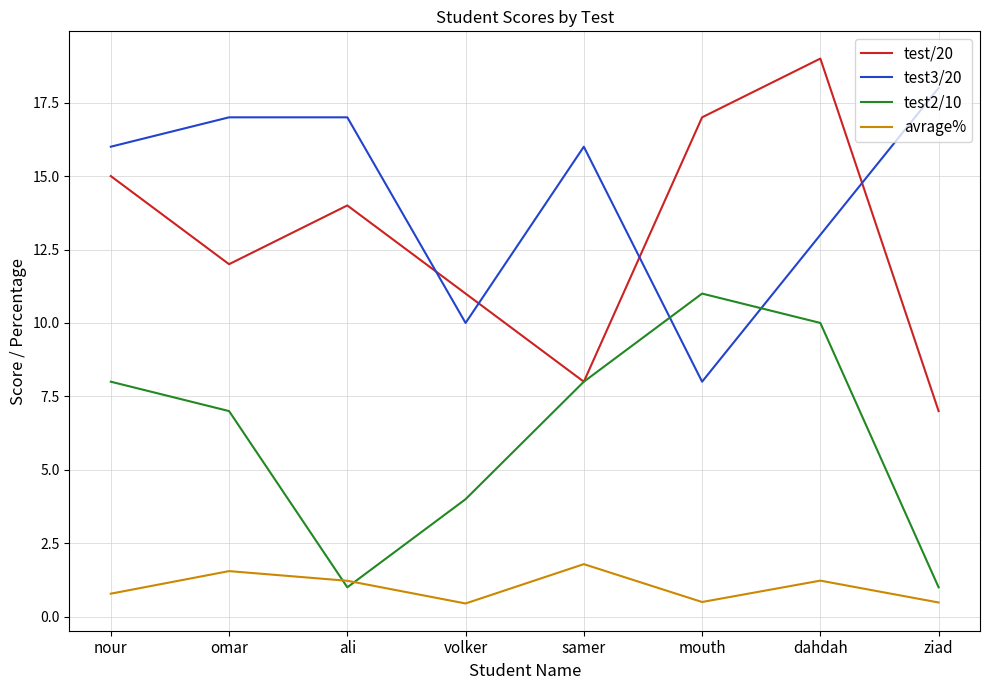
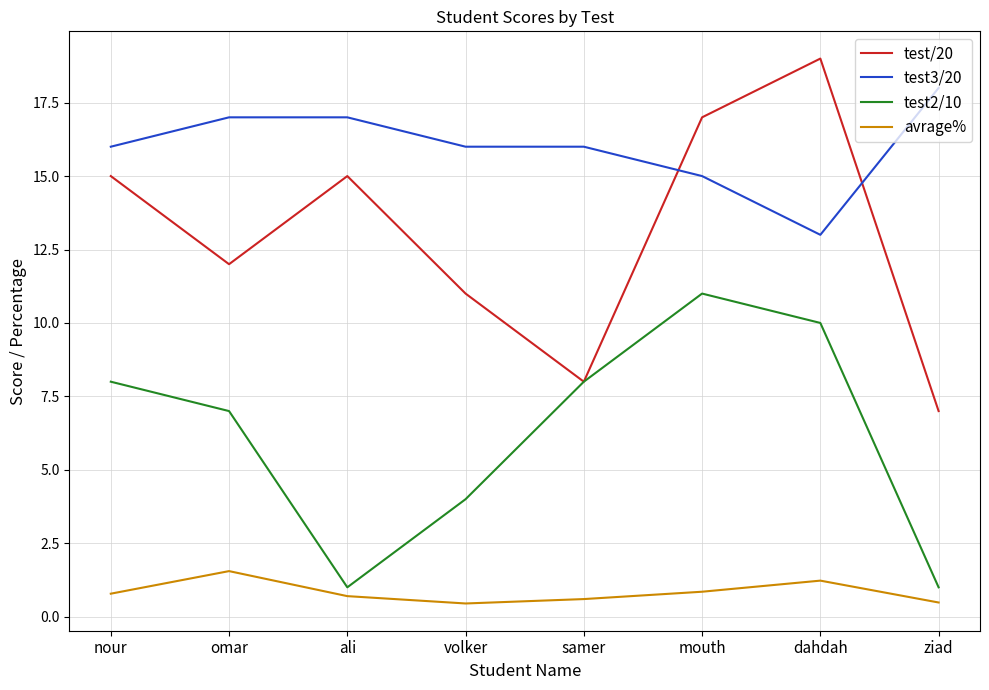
  {
    "test/20": {
      "nour": 15,
      "omar": 12,
-     "ali": 14,
+     "ali": 15,
      "volker": 11,
      "mouth": 17,
      "dahdah": 19,
      "ziad": 7
    },
    "test3/20": {
      "nour": 16,
      "omar": 17,
      "ali": 17,
-     "volker": 10,
+     "volker": 16,
      "samer": 16,
-     "mouth": 8,
+     "mouth": 15,
      "dahdah": 13
    },
    "test2/10": {
      "nour": 8.0,
      "omar": 7.0,
      "ali": 1.0,
      "volker": 4.0,
      "mouth": 11.0,
      "dahdah": 10.0,
      "ziad": 1.0
    },
    "avrage%": {
      "nour": 0.8,
      "omar": 1.6,
-     "ali": 1.2,
+     "ali": 0.7,
      "volker": 0.5,
-     "samer": 1.8,
-     "mouth": 0.5,
+     "samer": 0.6,
+     "mouth": 0.9,
      "dahdah": 1.2,
      "ziad": 0.5
    }
  }
